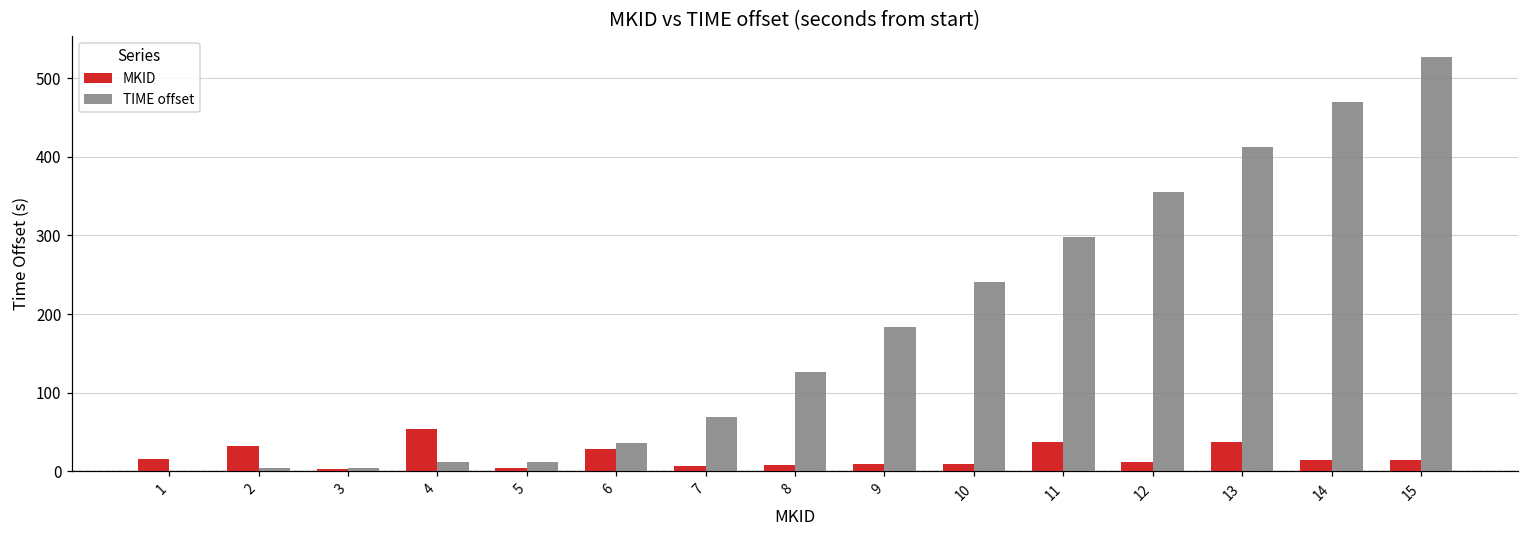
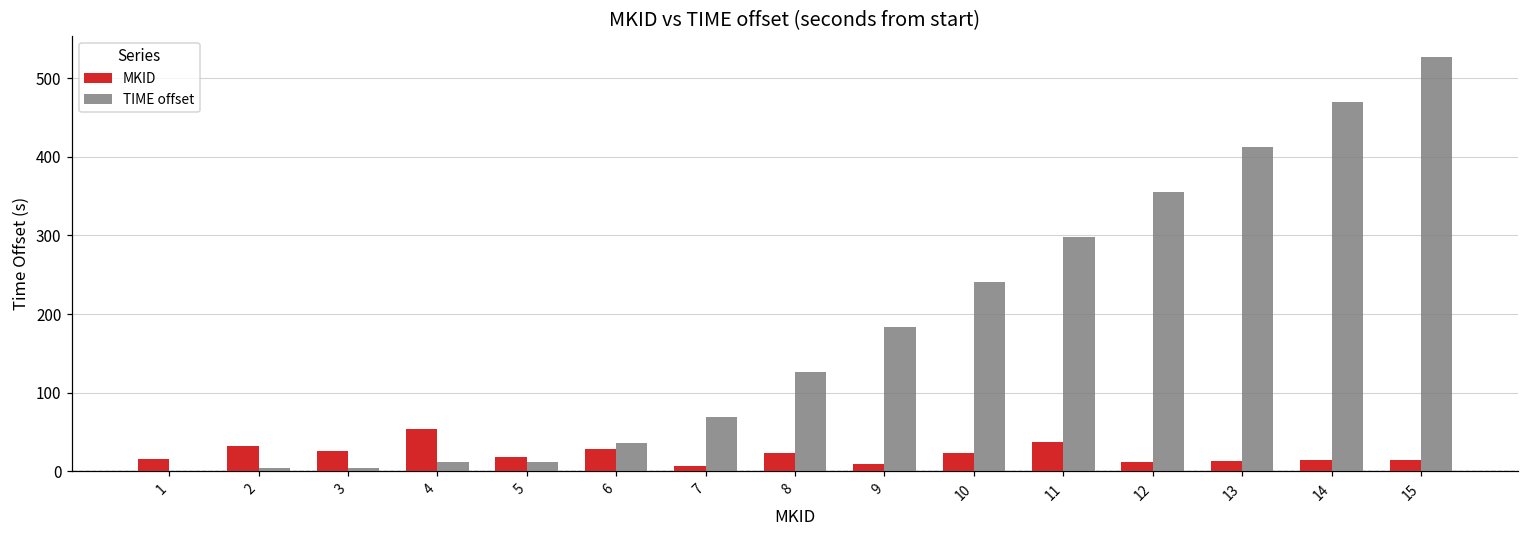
  {
    "MKID": {
      "1": 20,
      "2": 30,
-     "3": 0,
+     "3": 30,
      "4": 50,
-     "5": 10,
+     "5": 20,
      "6": 30,
      "7": 10,
-     "8": 10,
+     "8": 20,
      "9": 10,
-     "10": 10,
+     "10": 20,
      "11": 40,
      "12": 10,
-     "13": 40,
+     "13": 10,
      "14": 10,
      "15": 20
    },
    "TIME offset": {
      "1": 0,
      "2": 0,
      "3": 0,
      "4": 10,
      "5": 10,
      "6": 40,
      "7": 70,
      "8": 130,
      "9": 180,
      "10": 240,
      "11": 300,
      "12": 360,
      "13": 410,
      "14": 470,
      "15": 530
    }
  }
